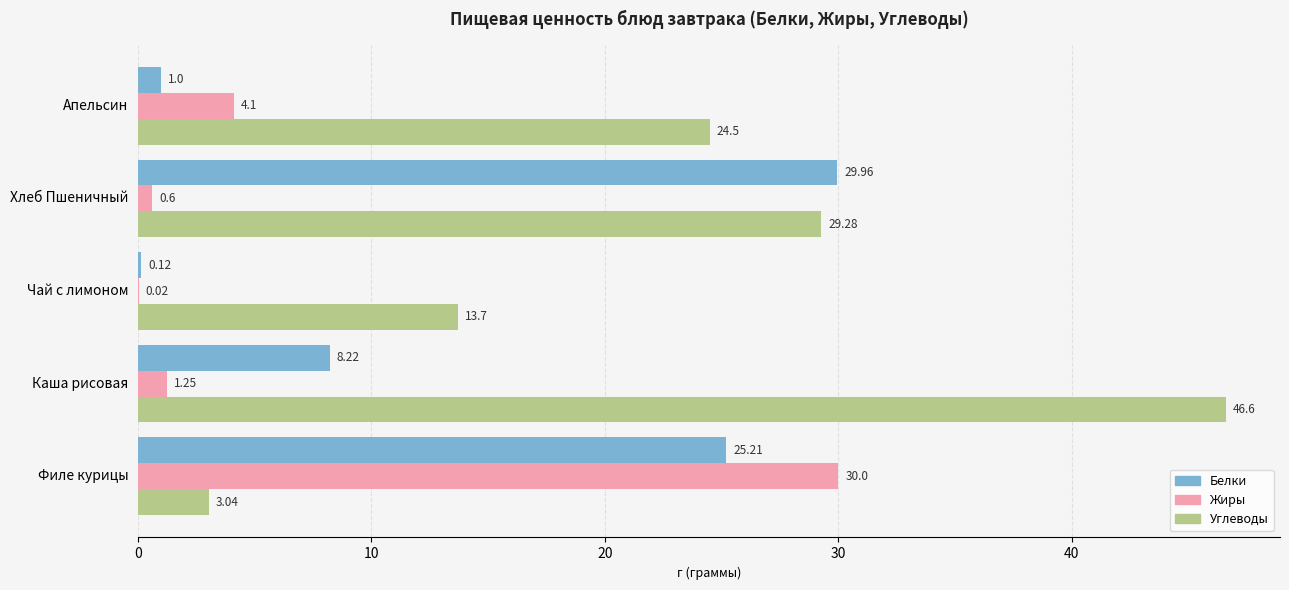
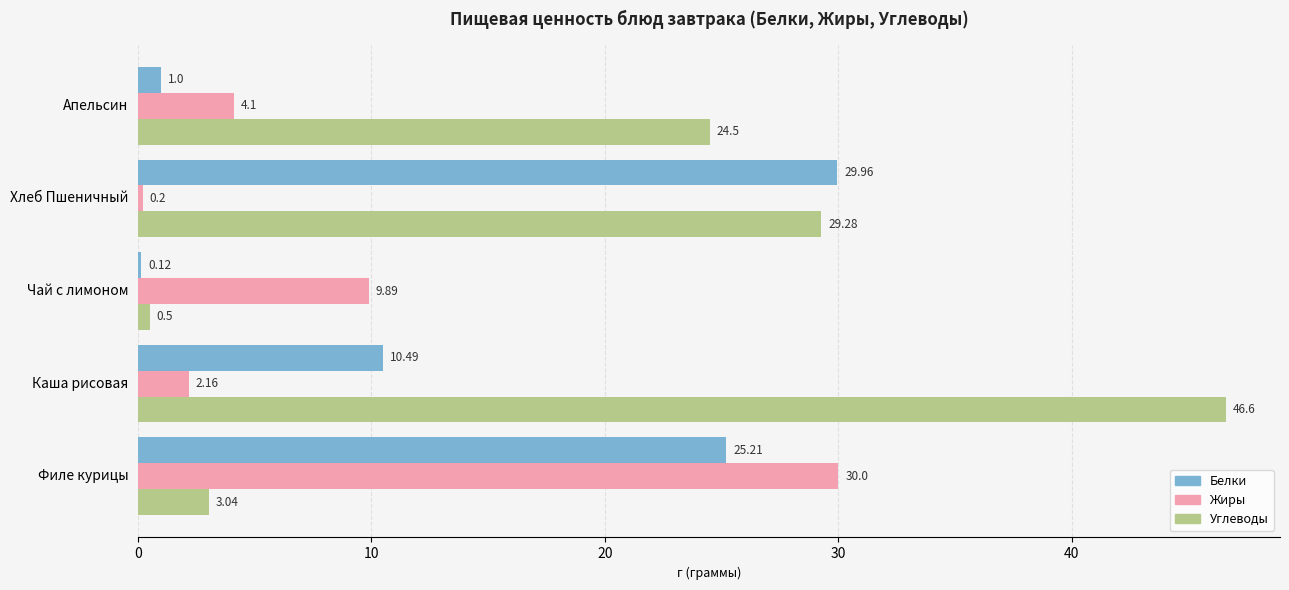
  {
    "Белки": {
      "Апельсин": 1.0,
      "Хлеб Пшеничный": 29.96,
      "Чай с лимоном": 0.12,
-     "Каша рисовая": 8.22,
+     "Каша рисовая": 10.49,
      "Филе курицы": 25.21
    },
    "Жиры": {
      "Апельсин": 4.1,
-     "Хлеб Пшеничный": 0.6,
-     "Чай с лимоном": 0.02,
-     "Каша рисовая": 1.25,
+     "Хлеб Пшеничный": 0.2,
+     "Чай с лимоном": 9.89,
+     "Каша рисовая": 2.16,
      "Филе курицы": 30.0
    },
    "Углеводы": {
      "Апельсин": 24.5,
      "Хлеб Пшеничный": 29.28,
-     "Чай с лимоном": 13.7,
+     "Чай с лимоном": 0.5,
      "Каша рисовая": 46.6,
      "Филе курицы": 3.04
    }
  }
